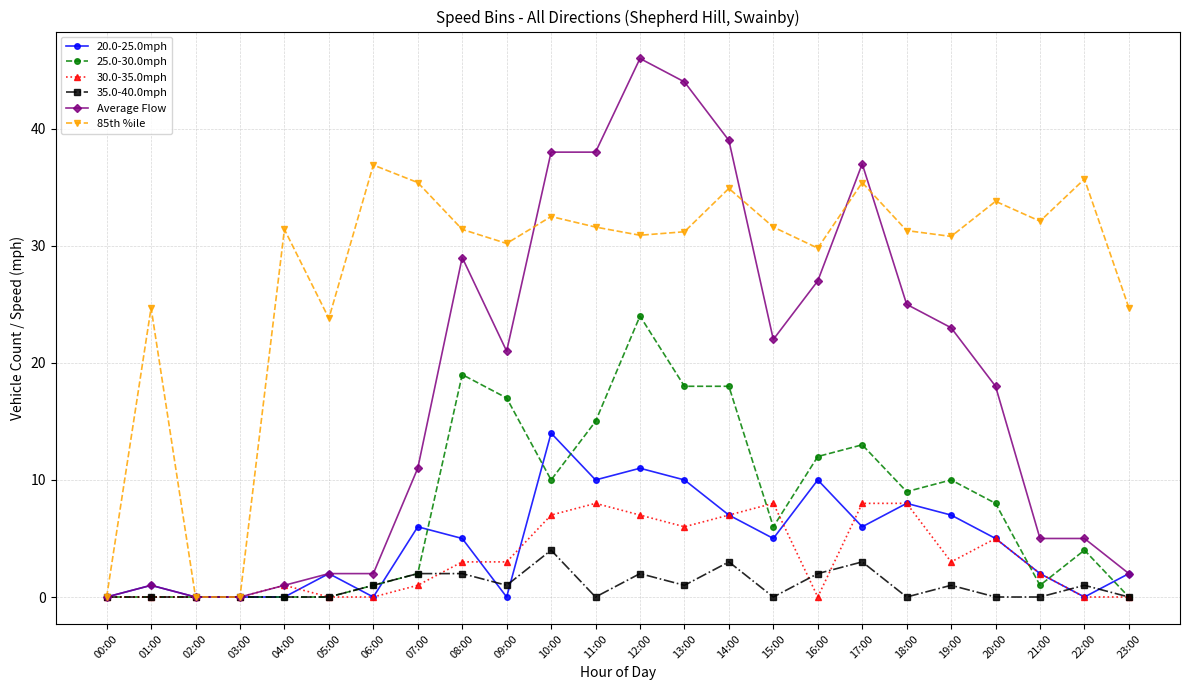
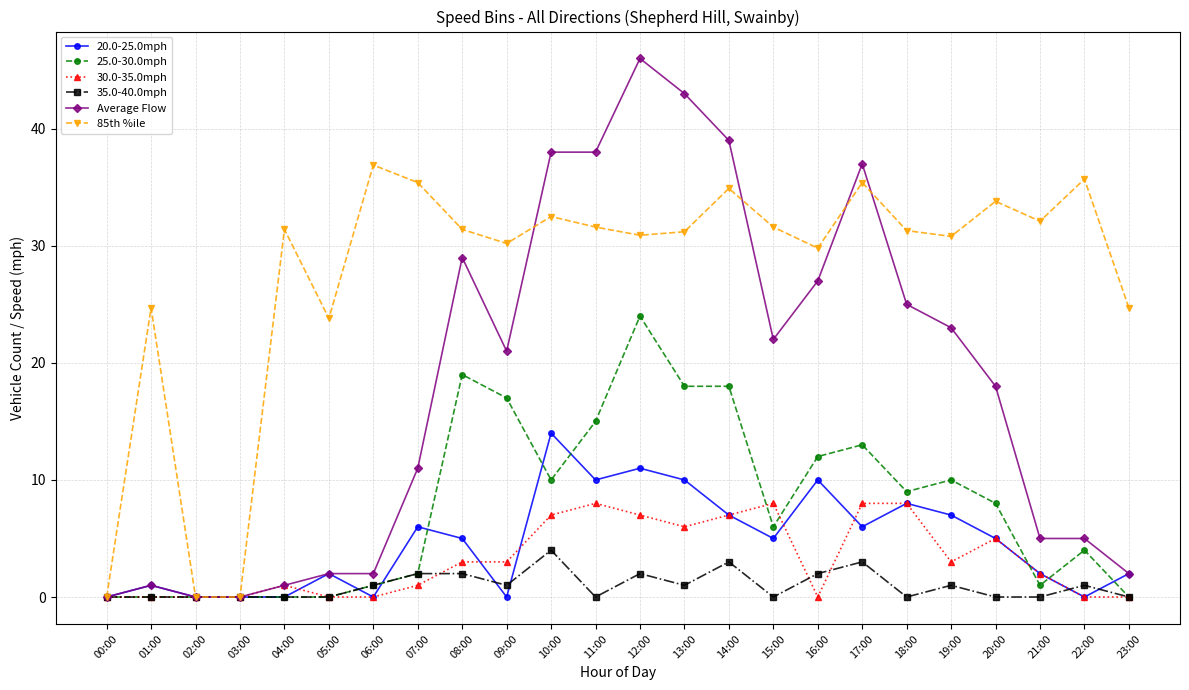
  {
    "20.0-25.0mph": {
      "07:00": 6,
      "08:00": 5,
      "09:00": 0,
      "10:00": 14,
      "11:00": 10,
      "12:00": 11,
      "13:00": 10,
      "15:00": 5,
      "16:00": 10,
      "17:00": 6,
      "19:00": 7
    },
    "25.0-30.0mph": {
      "08:00": 19,
      "09:00": 17,
      "10:00": 10,
      "11:00": 15,
      "12:00": 24,
      "13:00": 18,
      "14:00": 18,
      "15:00": 6,
      "16:00": 12,
      "17:00": 13,
      "18:00": 9,
      "19:00": 10,
      "20:00": 8,
      "21:00": 1,
      "22:00": 4
    },
    "30.0-35.0mph": {
      "07:00": 1,
      "08:00": 3,
      "09:00": 3,
      "10:00": 7,
      "11:00": 8,
      "12:00": 7,
      "13:00": 6,
      "15:00": 8,
      "16:00": 0,
      "17:00": 8,
      "19:00": 3
    },
    "35.0-40.0mph": {
      "08:00": 2,
      "09:00": 1,
      "10:00": 4,
      "11:00": 0,
      "12:00": 2,
      "13:00": 1,
      "14:00": 3,
      "15:00": 0,
      "16:00": 2,
      "17:00": 3,
      "18:00": 0,
      "19:00": 1,
      "20:00": 0,
      "21:00": 0,
      "22:00": 1
    },
    "Average Flow": {
      "06:00": 2,
      "07:00": 11,
      "08:00": 29,
      "09:00": 21,
      "10:00": 38,
      "11:00": 38,
      "12:00": 46,
-     "13:00": 44,
+     "13:00": 43,
      "14:00": 39,
      "15:00": 22,
      "16:00": 27,
      "17:00": 37,
      "18:00": 25,
      "19:00": 23,
      "20:00": 18,
      "21:00": 5,
      "22:00": 5
    },
    "85th %ile": {
      "01:00": 24.7,
      "04:00": 31.4,
      "05:00": 24,
      "06:00": 37,
      "07:00": 35.4,
      "08:00": 31.4,
      "09:00": 30,
      "10:00": 32.5,
      "11:00": 31.6,
      "12:00": 31,
      "13:00": 31,
      "14:00": 35,
      "15:00": 31.6,
      "16:00": 30,
      "17:00": 35.4,
      "18:00": 31.3,
      "19:00": 31,
      "20:00": 34,
      "21:00": 32,
      "22:00": 35.7,
      "23:00": 24.7
    }
  }
